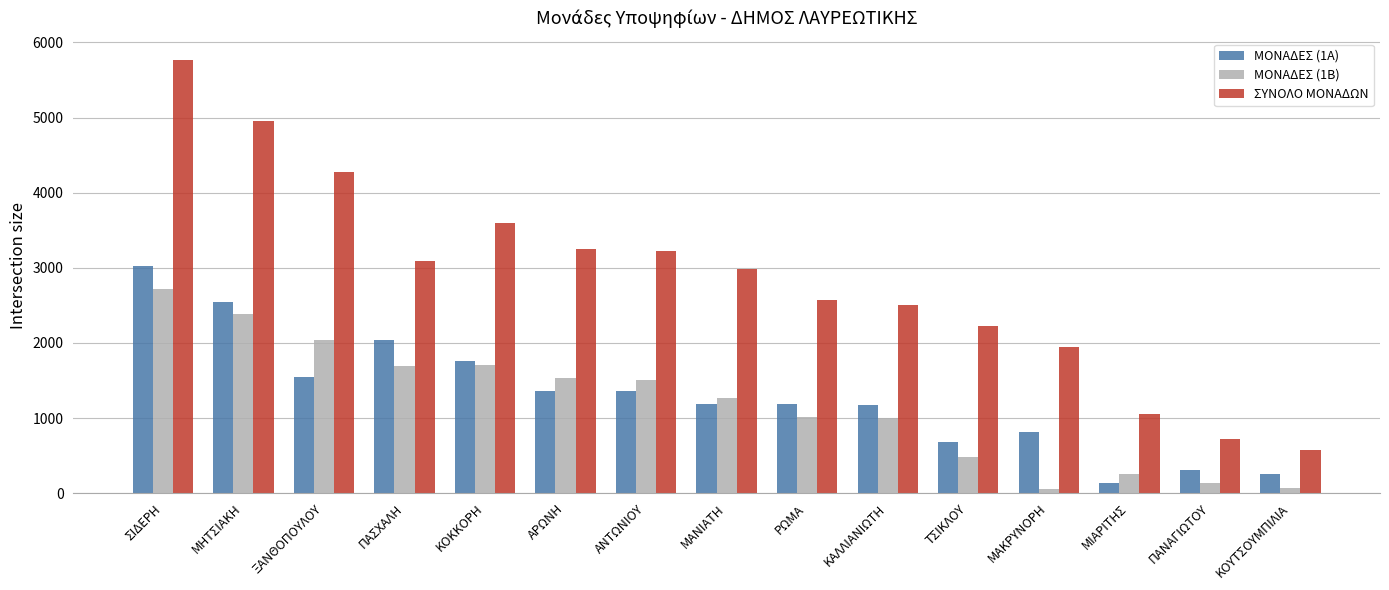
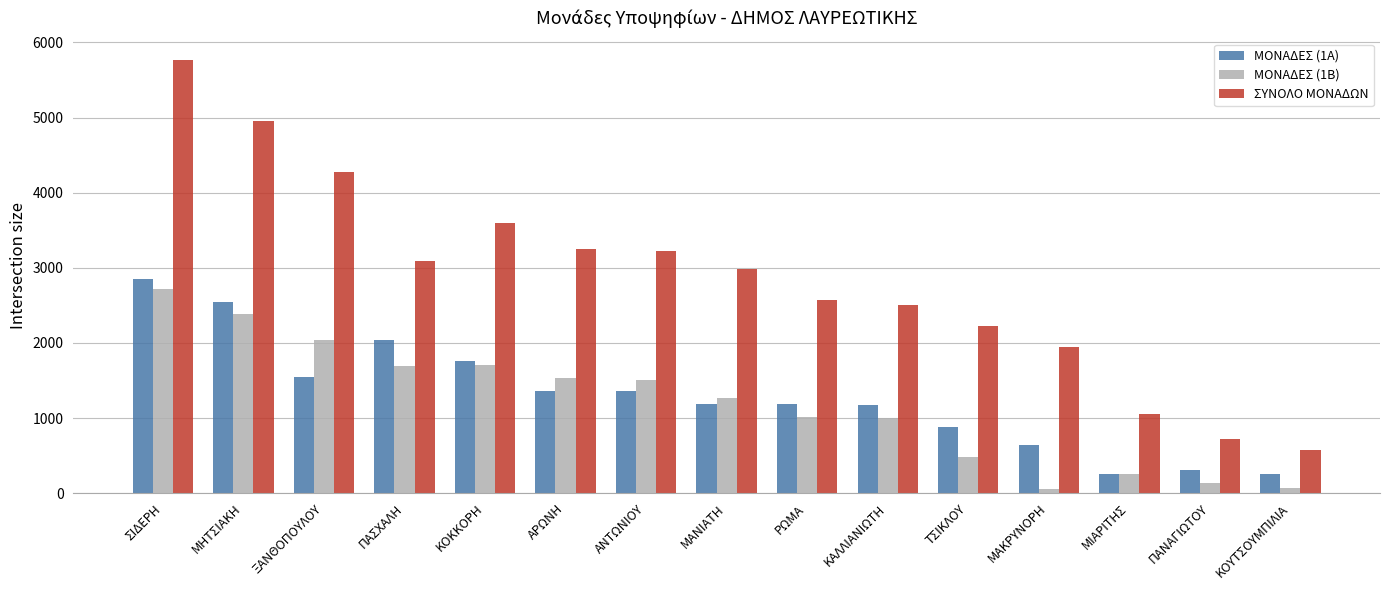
  {
    "ΜΟΝΑΔΕΣ (1Α)": {
-     "ΣΙΔΕΡΗ": 3000,
+     "ΣΙΔΕΡΗ": 2800,
      "ΜΗΤΣΙΑΚΗ": 2600,
      "ΞΑΝΘΟΠΟΥΛΟΥ": 1500,
      "ΠΑΣΧΑΛΗ": 2000,
      "ΚΟΚΚΟΡΗ": 1800,
      "ΑΡΩΝΗ": 1400,
      "ΑΝΤΩΝΙΟΥ": 1400,
      "ΜΑΝΙΑΤΗ": 1200,
      "ΡΩΜΑ": 1200,
      "ΚΑΛΛΙΑΝΙΩΤΗ": 1200,
-     "ΤΣΙΚΛΟΥ": 700,
-     "ΜΑΚΡΥΝΟΡΗ": 800,
-     "ΜΙΑΡΙΤΗΣ": 100,
+     "ΤΣΙΚΛΟΥ": 900,
+     "ΜΑΚΡΥΝΟΡΗ": 600,
+     "ΜΙΑΡΙΤΗΣ": 300,
      "ΠΑΝΑΓΙΩΤΟΥ": 300,
      "ΚΟΥΤΣΟΥΜΠΙΛΙΑ": 300
    },
    "ΜΟΝΑΔΕΣ (1Β)": {
      "ΣΙΔΕΡΗ": 2700,
      "ΜΗΤΣΙΑΚΗ": 2400,
      "ΞΑΝΘΟΠΟΥΛΟΥ": 2000,
      "ΠΑΣΧΑΛΗ": 1700,
      "ΚΟΚΚΟΡΗ": 1700,
      "ΑΡΩΝΗ": 1500,
      "ΑΝΤΩΝΙΟΥ": 1500,
      "ΜΑΝΙΑΤΗ": 1300,
      "ΡΩΜΑ": 1000,
      "ΚΑΛΛΙΑΝΙΩΤΗ": 1000,
      "ΤΣΙΚΛΟΥ": 500,
      "ΜΑΚΡΥΝΟΡΗ": 100,
      "ΜΙΑΡΙΤΗΣ": 300,
      "ΠΑΝΑΓΙΩΤΟΥ": 100,
      "ΚΟΥΤΣΟΥΜΠΙΛΙΑ": 100
    },
    "ΣΥΝΟΛΟ ΜΟΝΑΔΩΝ": {
      "ΣΙΔΕΡΗ": 5800,
      "ΜΗΤΣΙΑΚΗ": 5000,
      "ΞΑΝΘΟΠΟΥΛΟΥ": 4300,
      "ΠΑΣΧΑΛΗ": 3100,
      "ΚΟΚΚΟΡΗ": 3600,
      "ΑΡΩΝΗ": 3300,
      "ΑΝΤΩΝΙΟΥ": 3200,
      "ΜΑΝΙΑΤΗ": 3000,
      "ΡΩΜΑ": 2600,
      "ΚΑΛΛΙΑΝΙΩΤΗ": 2500,
      "ΤΣΙΚΛΟΥ": 2200,
      "ΜΑΚΡΥΝΟΡΗ": 1900,
      "ΜΙΑΡΙΤΗΣ": 1100,
      "ΠΑΝΑΓΙΩΤΟΥ": 700,
      "ΚΟΥΤΣΟΥΜΠΙΛΙΑ": 600
    }
  }
